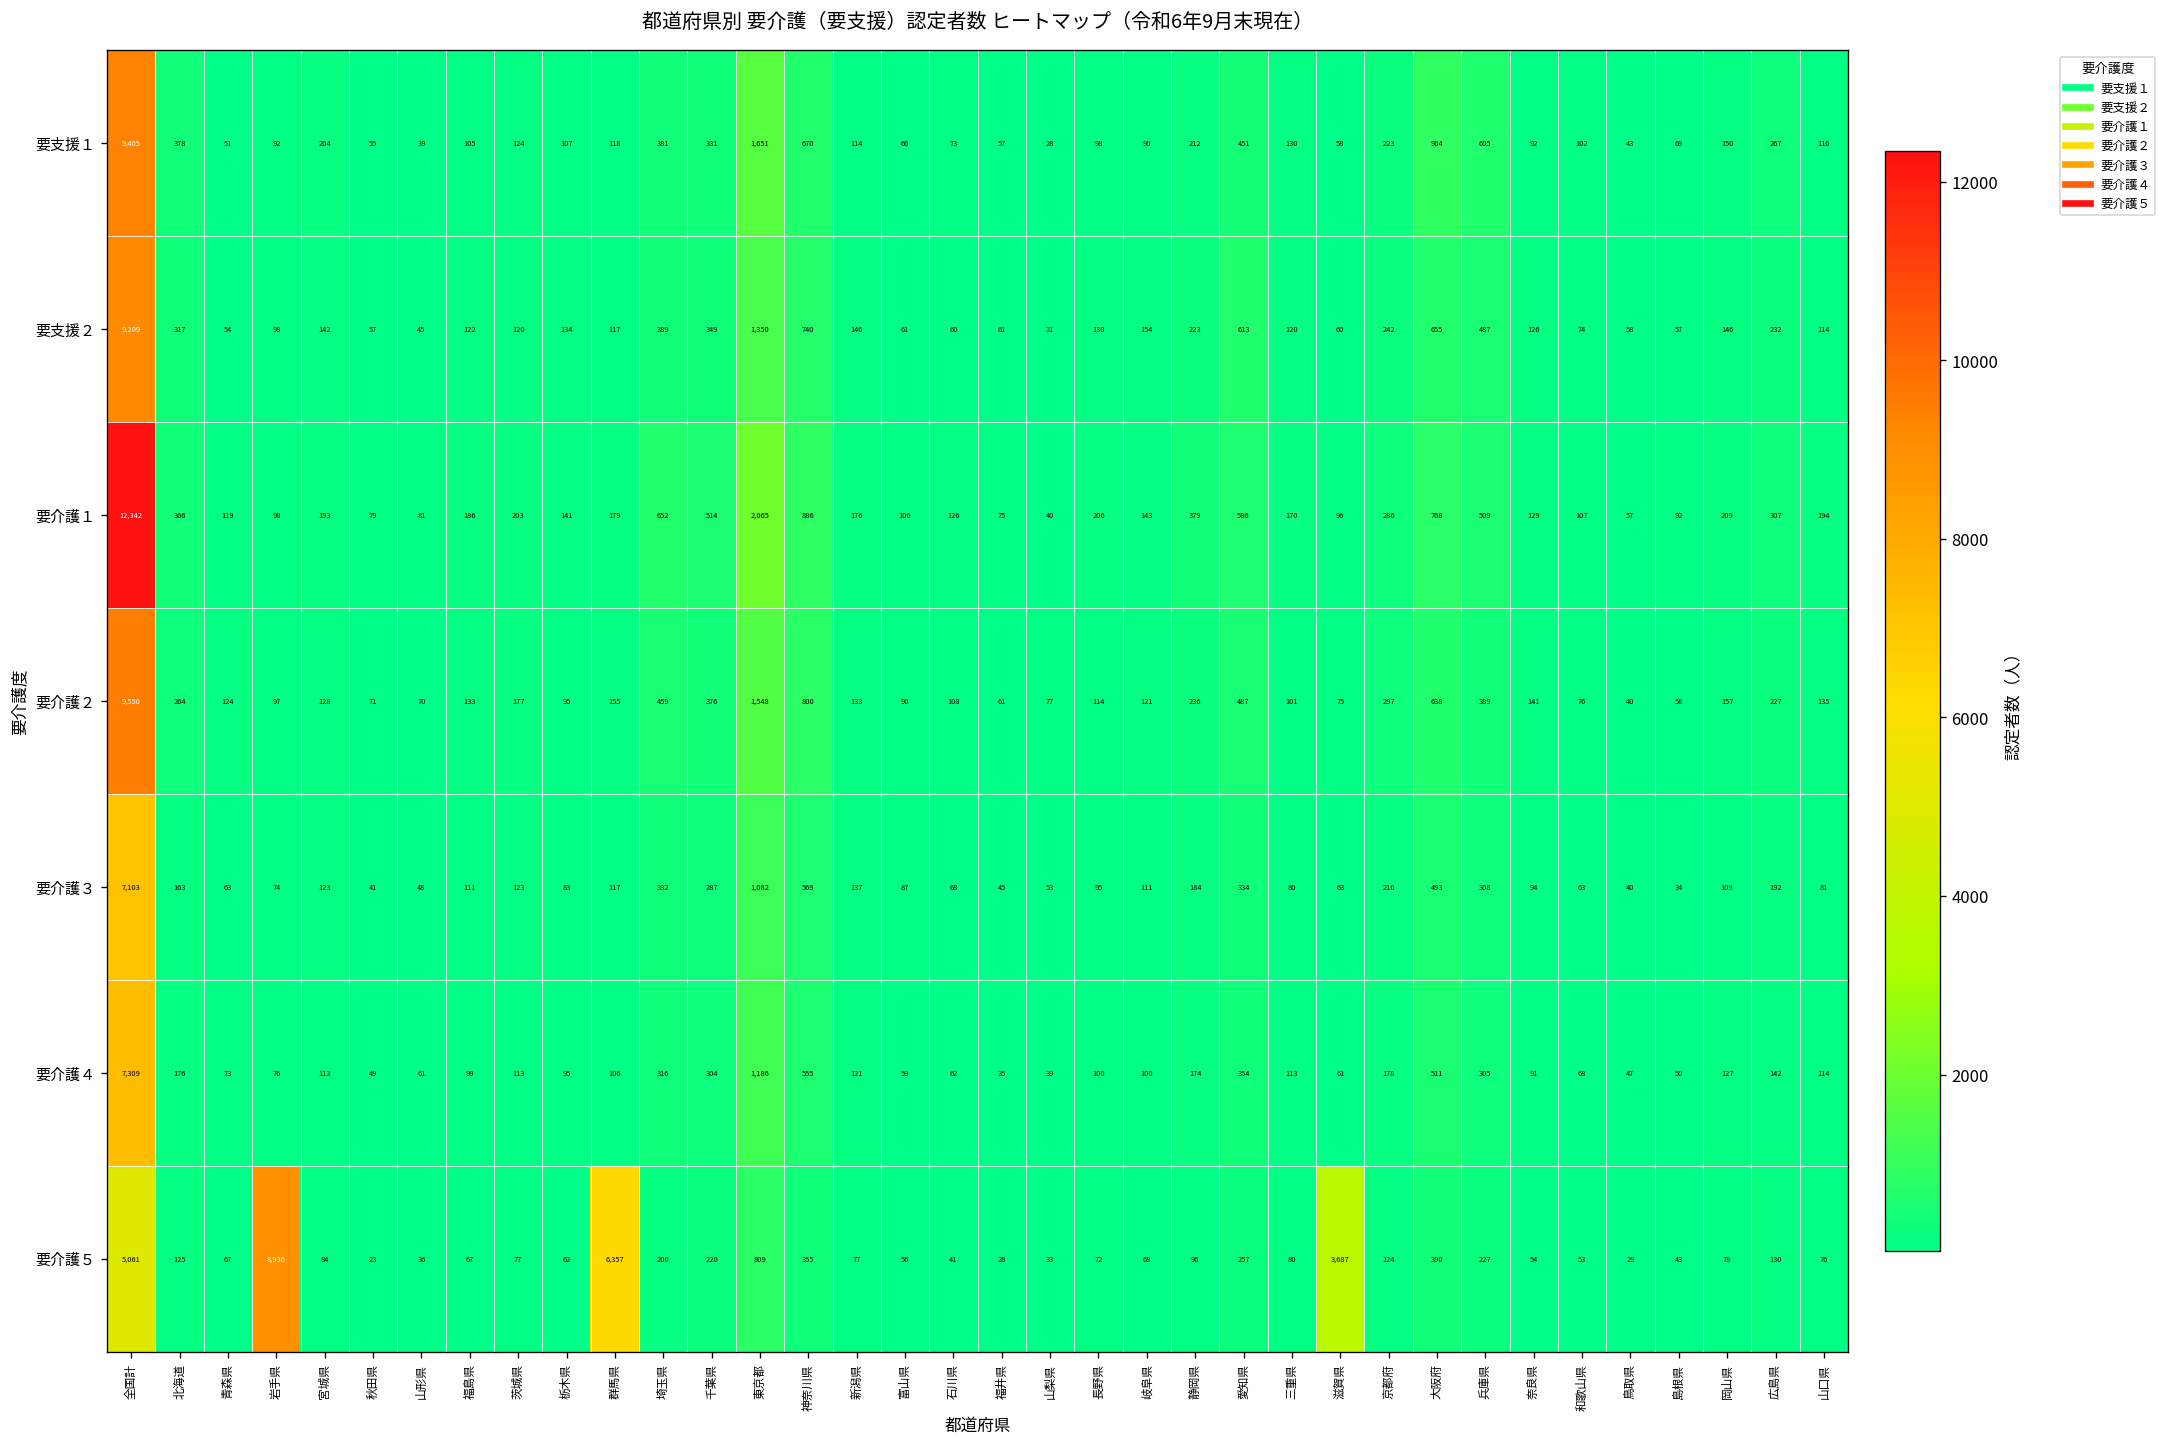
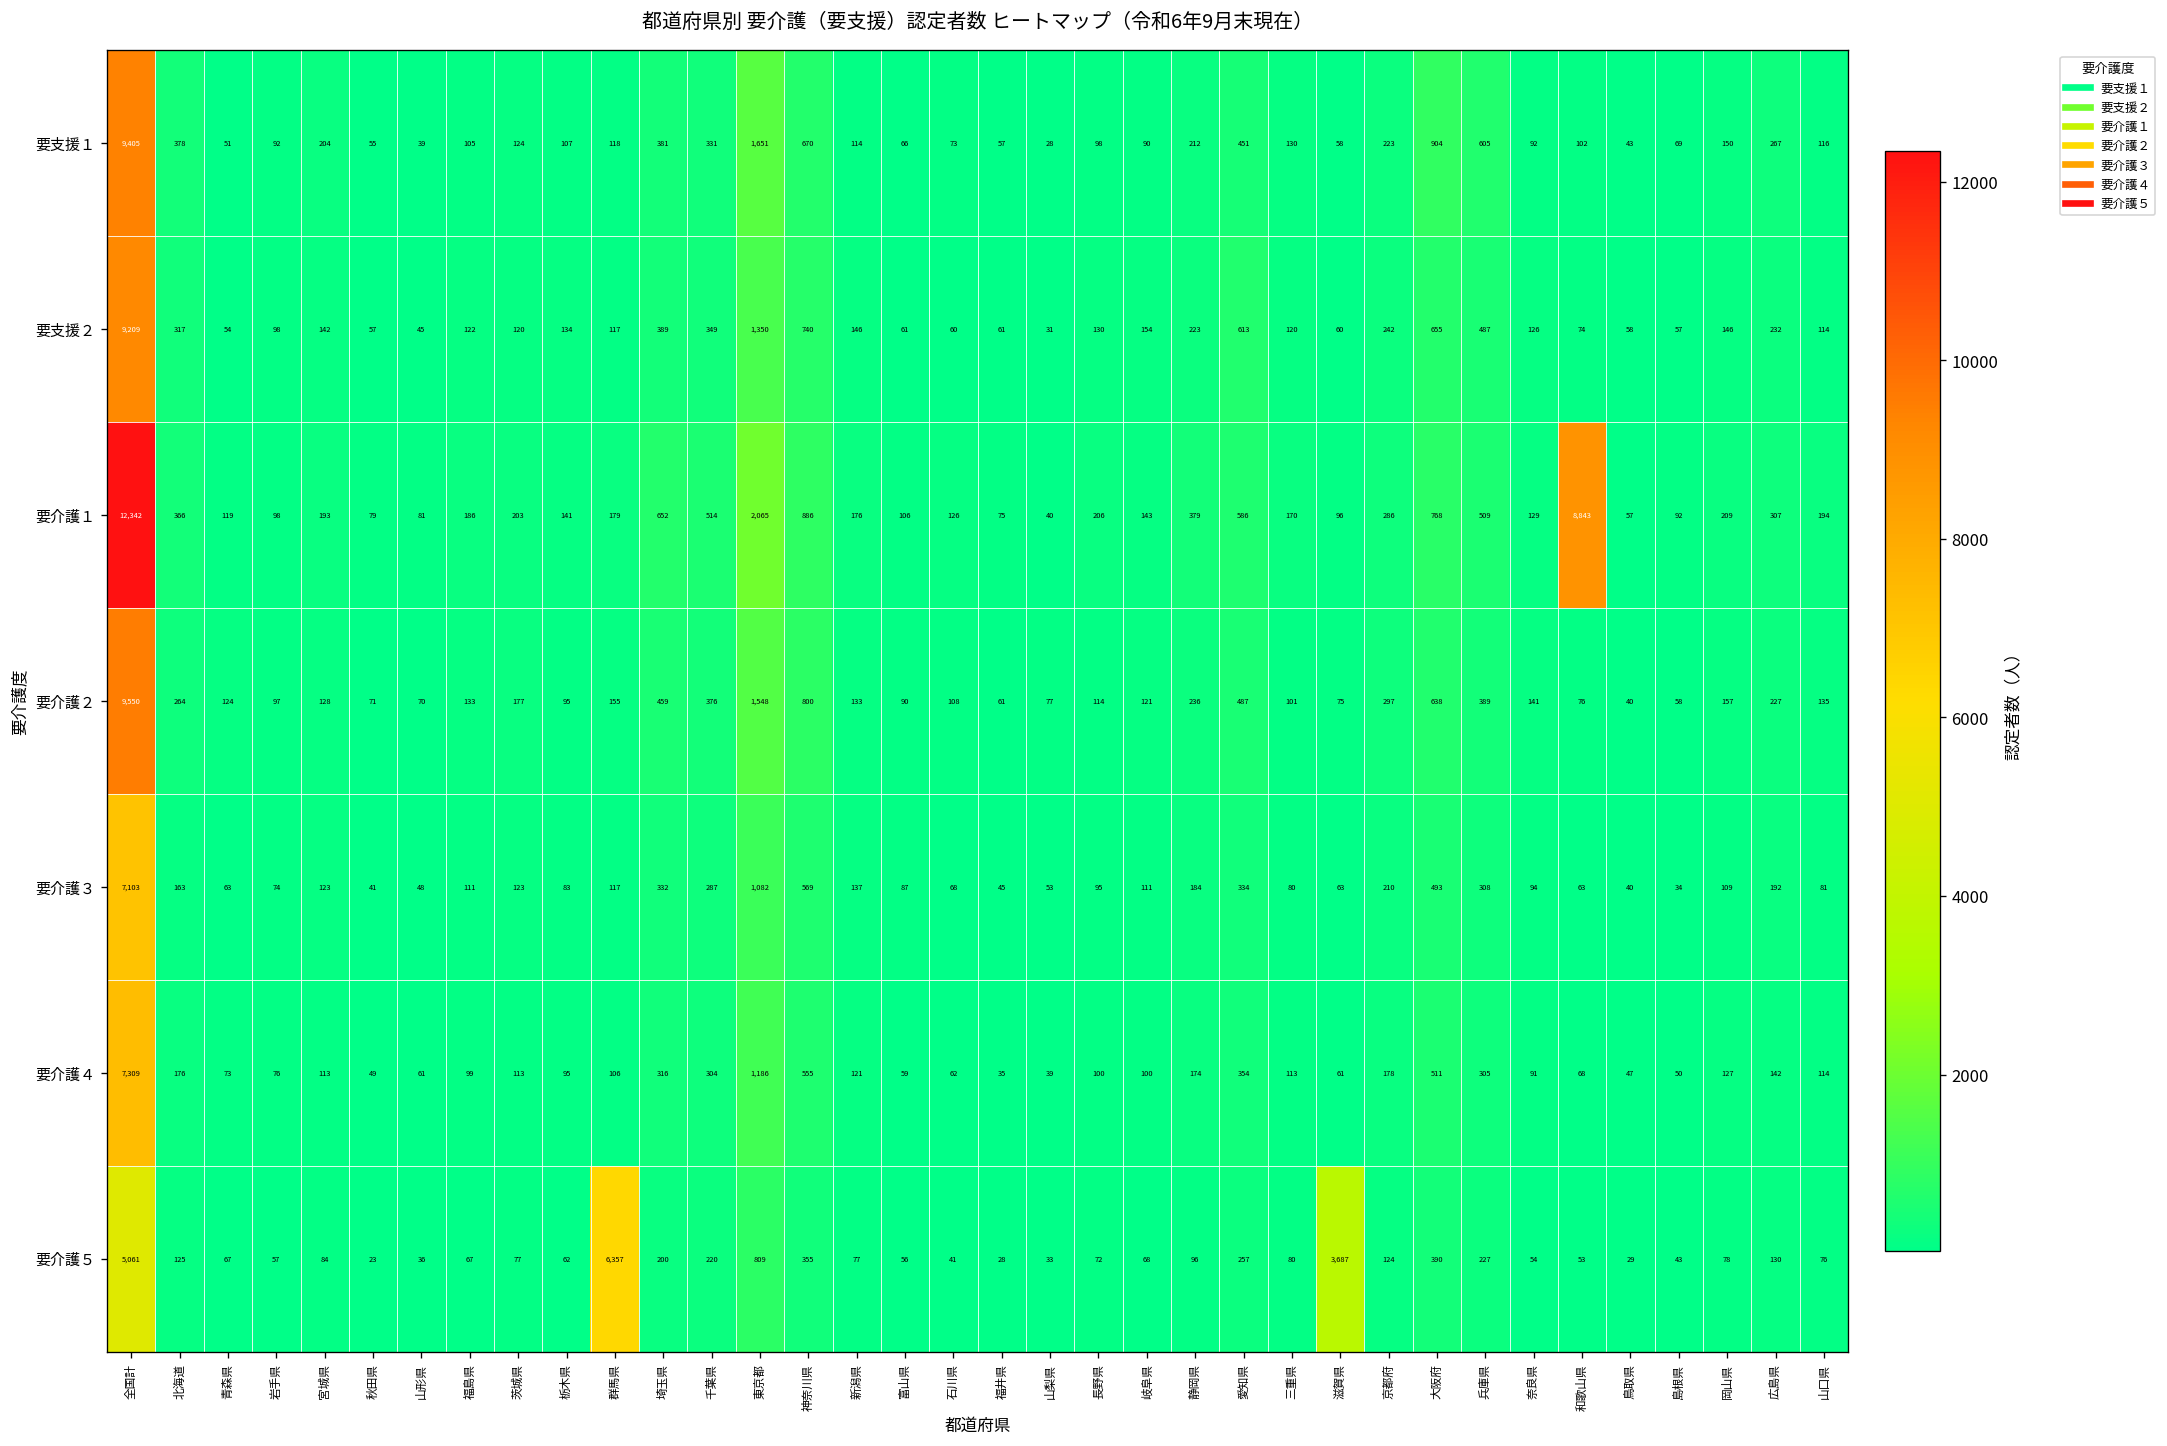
  {
    "要介護１": {
      "全国計": "12,342",
      "北海道": "366",
      "青森県": "119",
      "岩手県": "98",
      "宮城県": "193",
      "秋田県": "79",
      "山形県": "81",
      "福島県": "186",
      "茨城県": "203",
      "栃木県": "141",
      "群馬県": "179",
      "埼玉県": "652",
      "千葉県": "514",
      "東京都": "2,065",
      "神奈川県": "886",
      "新潟県": "176",
      "富山県": "106",
      "石川県": "126",
      "福井県": "75",
      "山梨県": "40",
      "長野県": "206",
      "岐阜県": "143",
      "静岡県": "379",
      "愛知県": "586",
      "三重県": "170",
      "滋賀県": "96",
      "京都府": "286",
      "大阪府": "768",
      "兵庫県": "509",
      "奈良県": "129",
-     "和歌山県": "107",
+     "和歌山県": "8,843",
      "鳥取県": "57",
      "島根県": "92",
      "岡山県": "209",
      "広島県": "307",
      "山口県": "194"
    },
    "要介護５": {
      "全国計": "5,061",
      "北海道": "125",
      "青森県": "67",
-     "岩手県": "8,936",
+     "岩手県": "57",
      "宮城県": "84",
      "秋田県": "23",
      "山形県": "36",
      "福島県": "67",
      "茨城県": "77",
      "栃木県": "62",
      "群馬県": "6,357",
      "埼玉県": "200",
      "千葉県": "220",
      "東京都": "809",
      "神奈川県": "355",
      "新潟県": "77",
      "富山県": "56",
      "石川県": "41",
      "福井県": "28",
      "山梨県": "33",
      "長野県": "72",
      "岐阜県": "68",
      "静岡県": "96",
      "愛知県": "257",
      "三重県": "80",
      "滋賀県": "3,687",
      "京都府": "124",
      "大阪府": "390",
      "兵庫県": "227",
      "奈良県": "54",
      "和歌山県": "53",
      "鳥取県": "29",
      "島根県": "43",
      "岡山県": "78",
      "広島県": "130",
      "山口県": "76"
    }
  }
